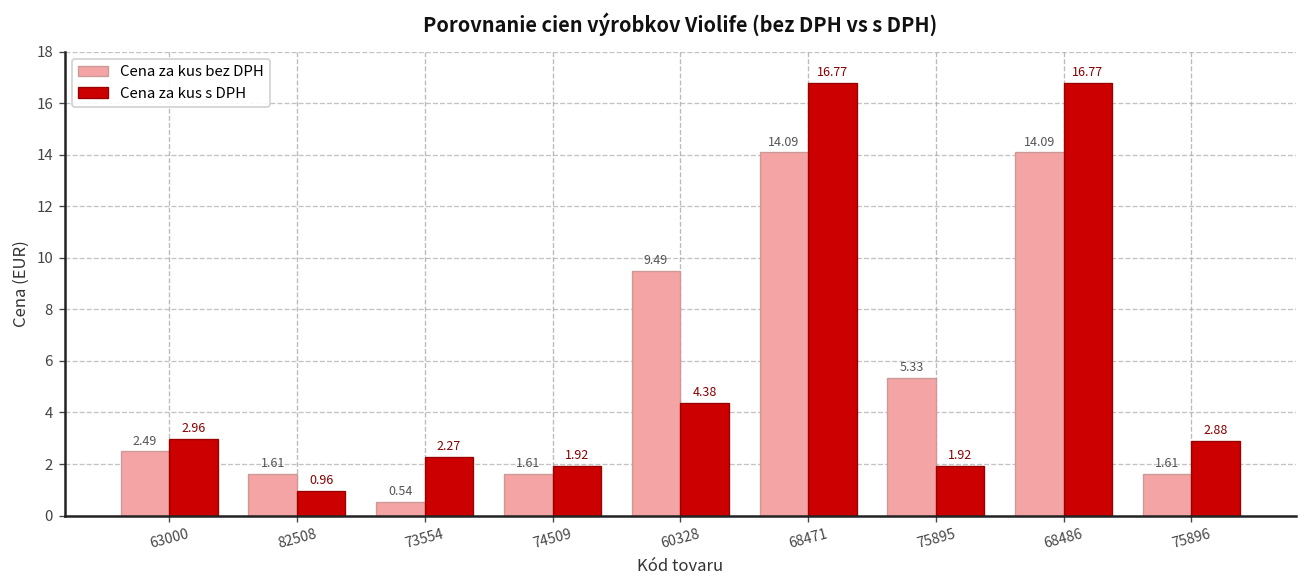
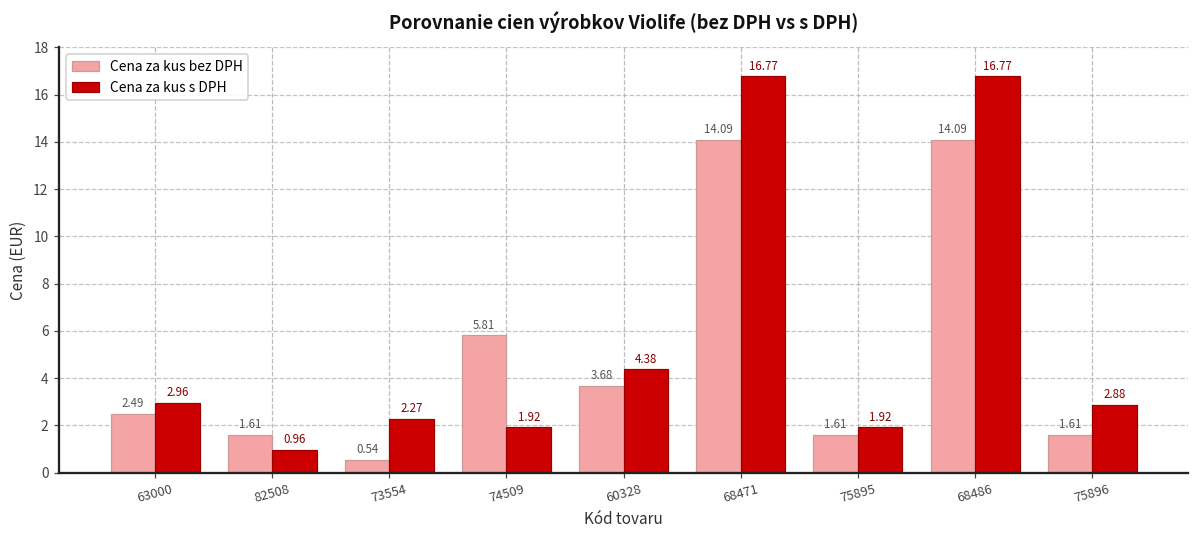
  {
    "Cena za kus bez DPH": {
      "63000": 2.49,
      "82508": 1.61,
      "73554": 0.54,
-     "74509": 1.61,
-     "60328": 9.49,
+     "74509": 5.81,
+     "60328": 3.68,
      "68471": 14.09,
-     "75895": 5.33,
+     "75895": 1.61,
      "68486": 14.09,
      "75896": 1.61
    },
    "Cena za kus s DPH": {
      "63000": 2.96,
      "82508": 0.96,
      "73554": 2.27,
      "74509": 1.92,
      "60328": 4.38,
      "68471": 16.77,
      "75895": 1.92,
      "68486": 16.77,
      "75896": 2.88
    }
  }
